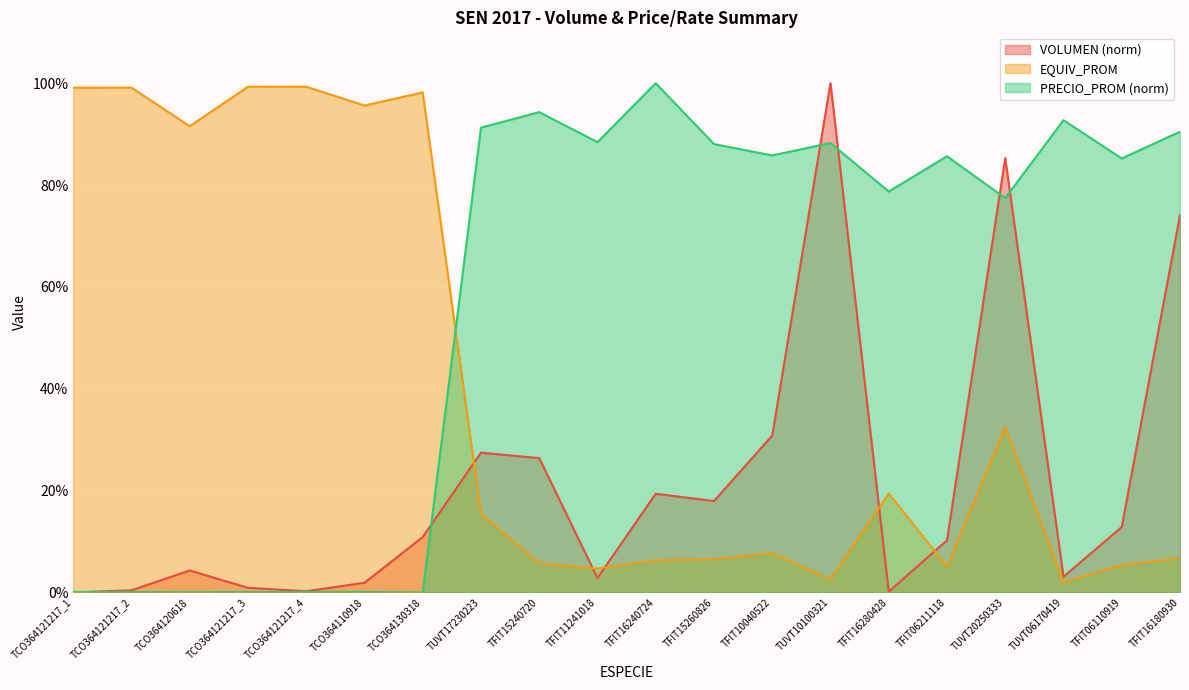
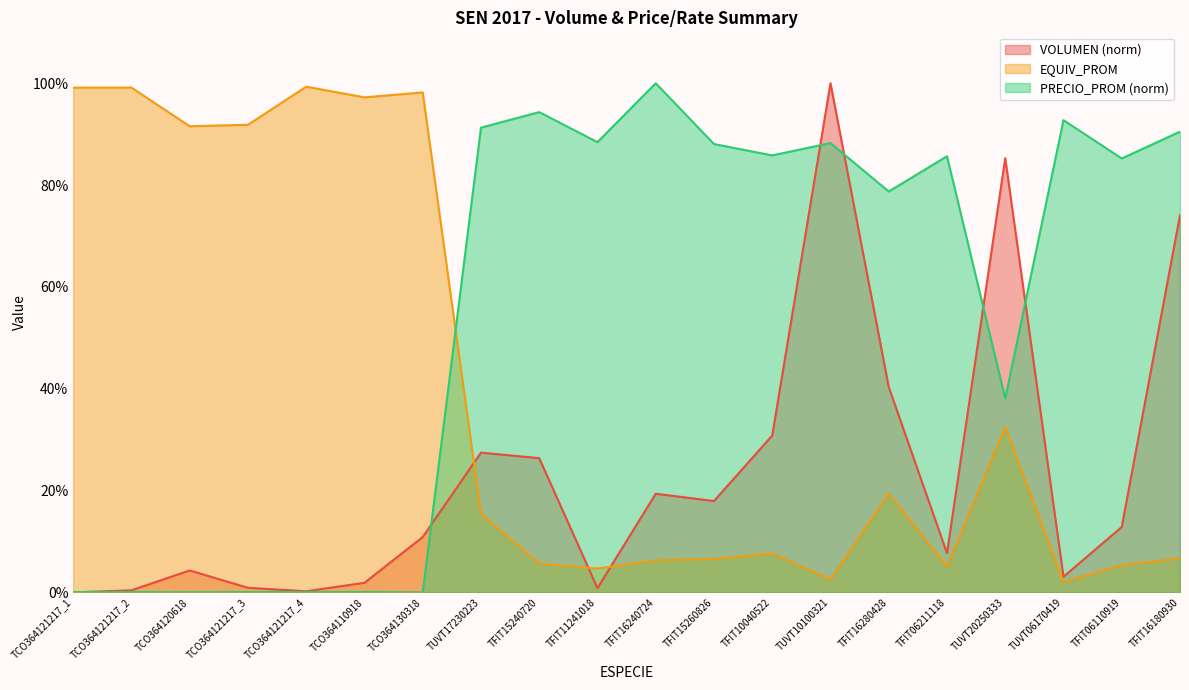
  {
    "VOLUMEN (norm)": {
      "TCO364120618": "4%",
      "TCO364121217_3": "1%",
      "TCO364110918": "2%",
      "TCO364130318": "11%",
      "TUVT17230223": "27%",
      "TFIT15240720": "26%",
-     "TFIT11241018": "3%",
+     "TFIT11241018": "1%",
      "TFIT16240724": "19%",
      "TFIT15260826": "18%",
      "TFIT10040522": "31%",
      "TUVT10100321": "100%",
-     "TFIT16280428": "0%",
-     "TFIT06211118": "10%",
+     "TFIT16280428": "40%",
+     "TFIT06211118": "8%",
      "TUVT20250333": "85%",
      "TUVT06170419": "3%",
      "TFIT06110919": "13%",
      "TFIT16180930": "74%"
    },
    "EQUIV_PROM": {
      "TCO364121217_1": "99%",
      "TCO364121217_2": "99%",
      "TCO364120618": "92%",
-     "TCO364121217_3": "99%",
+     "TCO364121217_3": "92%",
      "TCO364121217_4": "99%",
-     "TCO364110918": "96%",
+     "TCO364110918": "97%",
      "TCO364130318": "98%",
      "TUVT17230223": "15%",
      "TFIT15240720": "6%",
      "TFIT11241018": "5%",
      "TFIT16240724": "6%",
      "TFIT15260826": "7%",
      "TFIT10040522": "8%",
      "TUVT10100321": "3%",
      "TFIT16280428": "19%",
      "TFIT06211118": "5%",
      "TUVT20250333": "32%",
      "TUVT06170419": "2%",
      "TFIT06110919": "5%",
      "TFIT16180930": "7%"
    },
    "PRECIO_PROM (norm)": {
      "TCO364120618": "0%",
      "TCO364121217_3": "0%",
      "TCO364110918": "0%",
      "TCO364130318": "0%",
      "TUVT17230223": "91%",
      "TFIT15240720": "94%",
      "TFIT11241018": "88%",
      "TFIT16240724": "100%",
      "TFIT15260826": "88%",
      "TFIT10040522": "86%",
      "TUVT10100321": "88%",
      "TFIT16280428": "79%",
      "TFIT06211118": "86%",
-     "TUVT20250333": "77%",
+     "TUVT20250333": "38%",
      "TUVT06170419": "93%",
      "TFIT06110919": "85%",
      "TFIT16180930": "90%"
    }
  }
